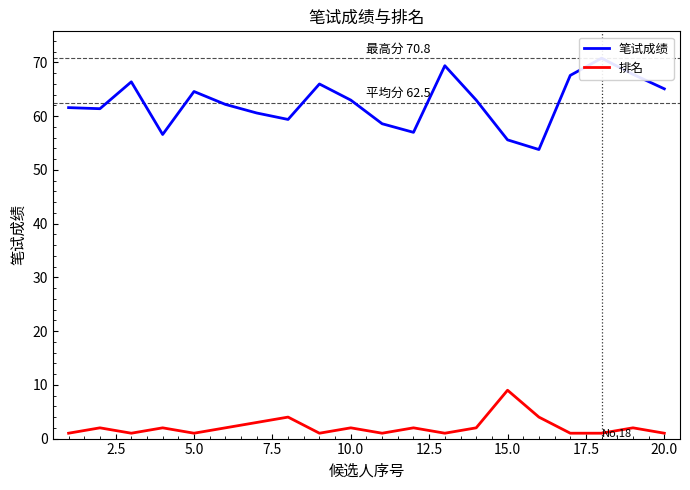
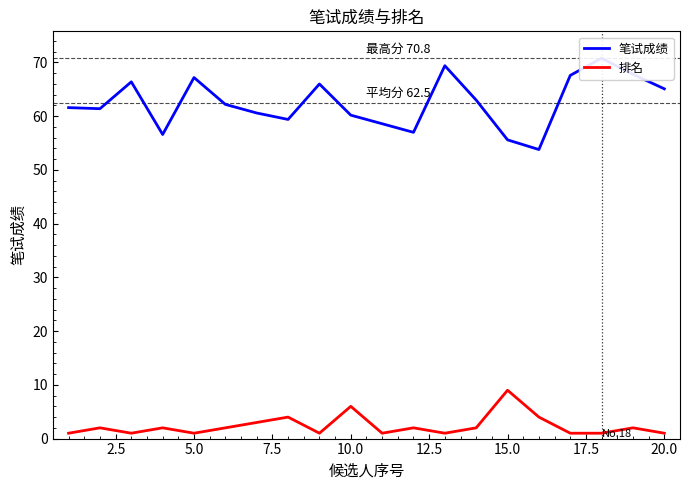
  {
    "笔试成绩": {
-     "5.0": 65,
-     "10.0": 63,
+     "5.0": 67,
+     "10.0": 60,
      "15.0": 56,
      "20.0": 65
    },
    "排名": {
      "5.0": 1,
-     "10.0": 2,
+     "10.0": 6,
      "15.0": 9,
      "20.0": 1
    }
  }
